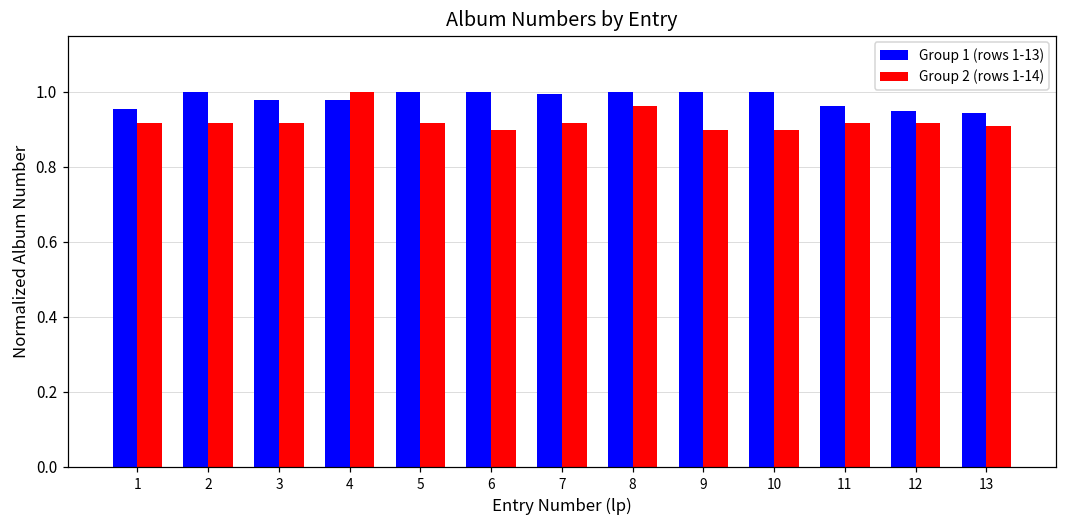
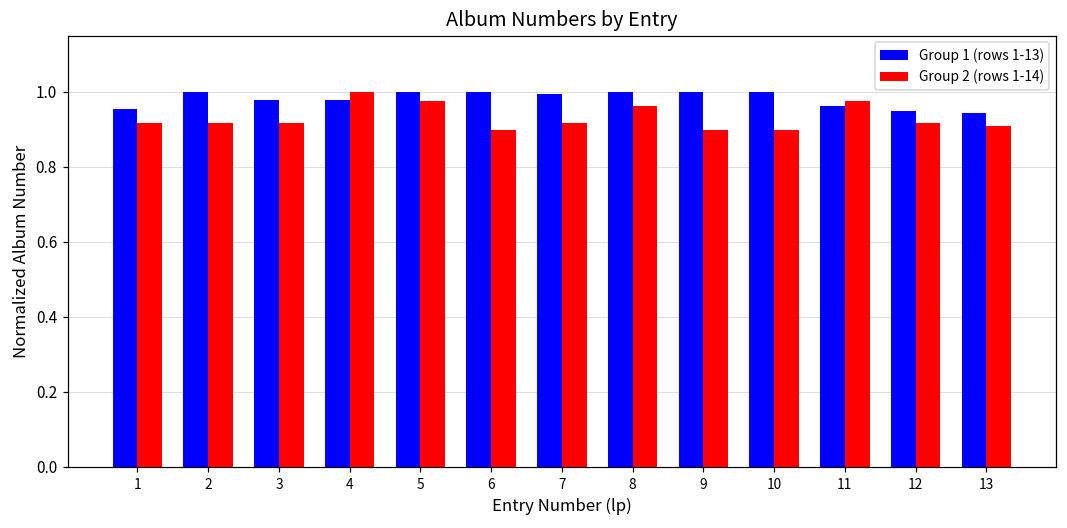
  {
    "Group 1 (rows 1-13)": {
      "1": 0.96,
      "2": 1.00,
      "3": 0.98,
      "4": 0.98,
      "5": 1.00,
      "6": 1.00,
      "7": 0.99,
      "8": 1.00,
      "9": 1.00,
      "10": 1.00,
      "11": 0.96,
      "12": 0.95,
      "13": 0.94
    },
    "Group 2 (rows 1-14)": {
      "1": 0.92,
      "2": 0.92,
      "3": 0.92,
      "4": 1.00,
-     "5": 0.92,
+     "5": 0.98,
      "6": 0.90,
      "7": 0.92,
      "8": 0.96,
      "9": 0.90,
      "10": 0.90,
-     "11": 0.92,
+     "11": 0.97,
      "12": 0.92,
      "13": 0.91
    }
  }
